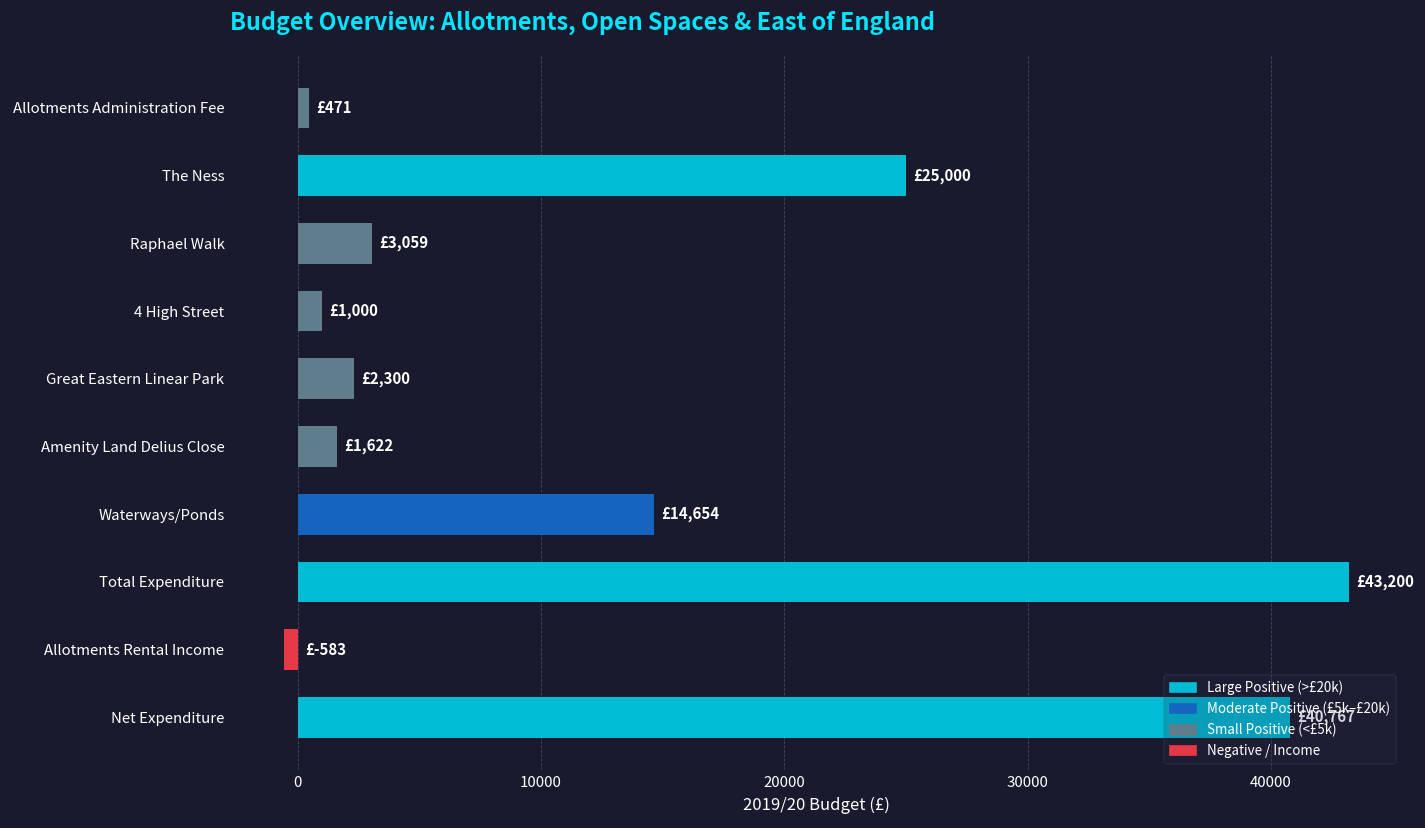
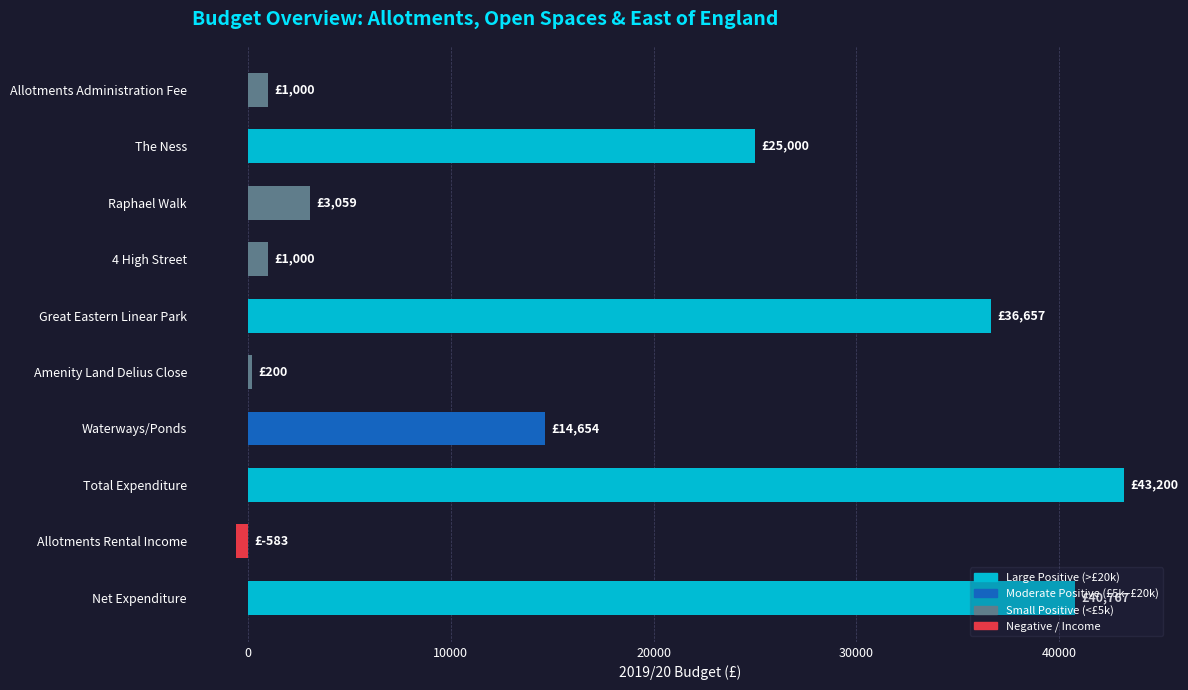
  {
-   "Allotments Administration Fee": "£471",
+   "Allotments Administration Fee": "£1,000",
    "The Ness": "£25,000",
    "Raphael Walk": "£3,059",
    "4 High Street": "£1,000",
-   "Great Eastern Linear Park": "£2,300",
-   "Amenity Land Delius Close": "£1,622",
+   "Great Eastern Linear Park": "£36,657",
+   "Amenity Land Delius Close": "£200",
    "Waterways/Ponds": "£14,654",
    "Total Expenditure": "£43,200",
    "Allotments Rental Income": "£-583"
  }
